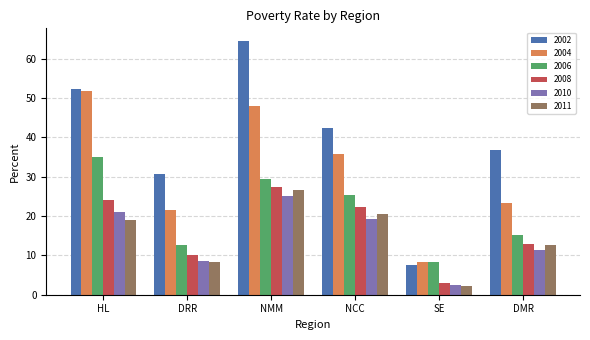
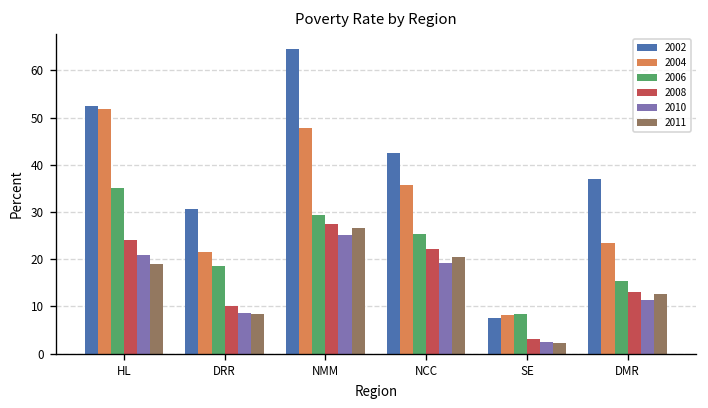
  {
    "2006": {
      "HL": 35,
-     "DRR": 13,
+     "DRR": 19,
      "NMM": 29,
      "NCC": 25,
      "SE": 8,
      "DMR": 15
    },
    "2011": {
      "HL": 19,
      "DRR": 8,
      "NMM": 27,
      "NCC": 20,
      "SE": 2,
      "DMR": 13
    }
  }
